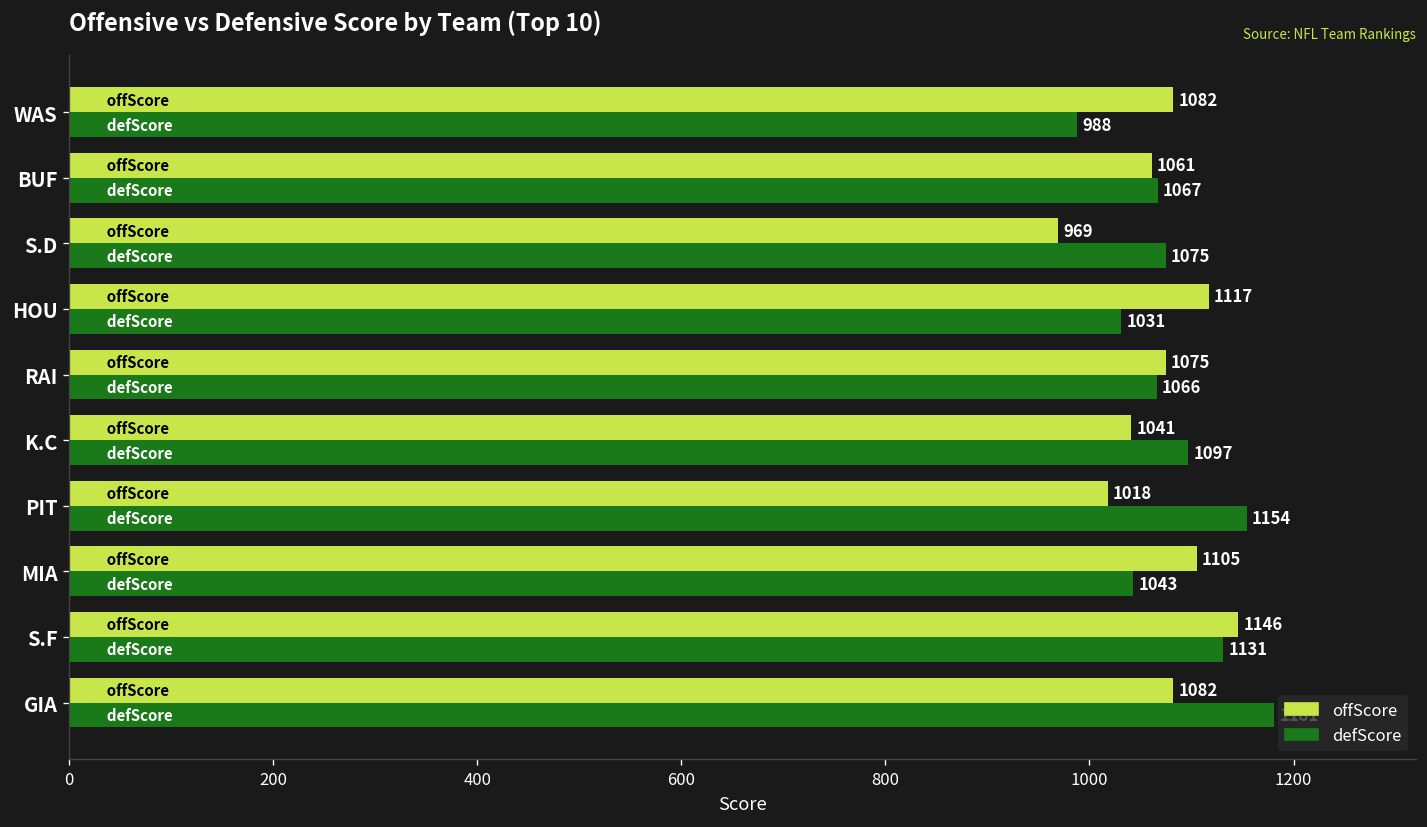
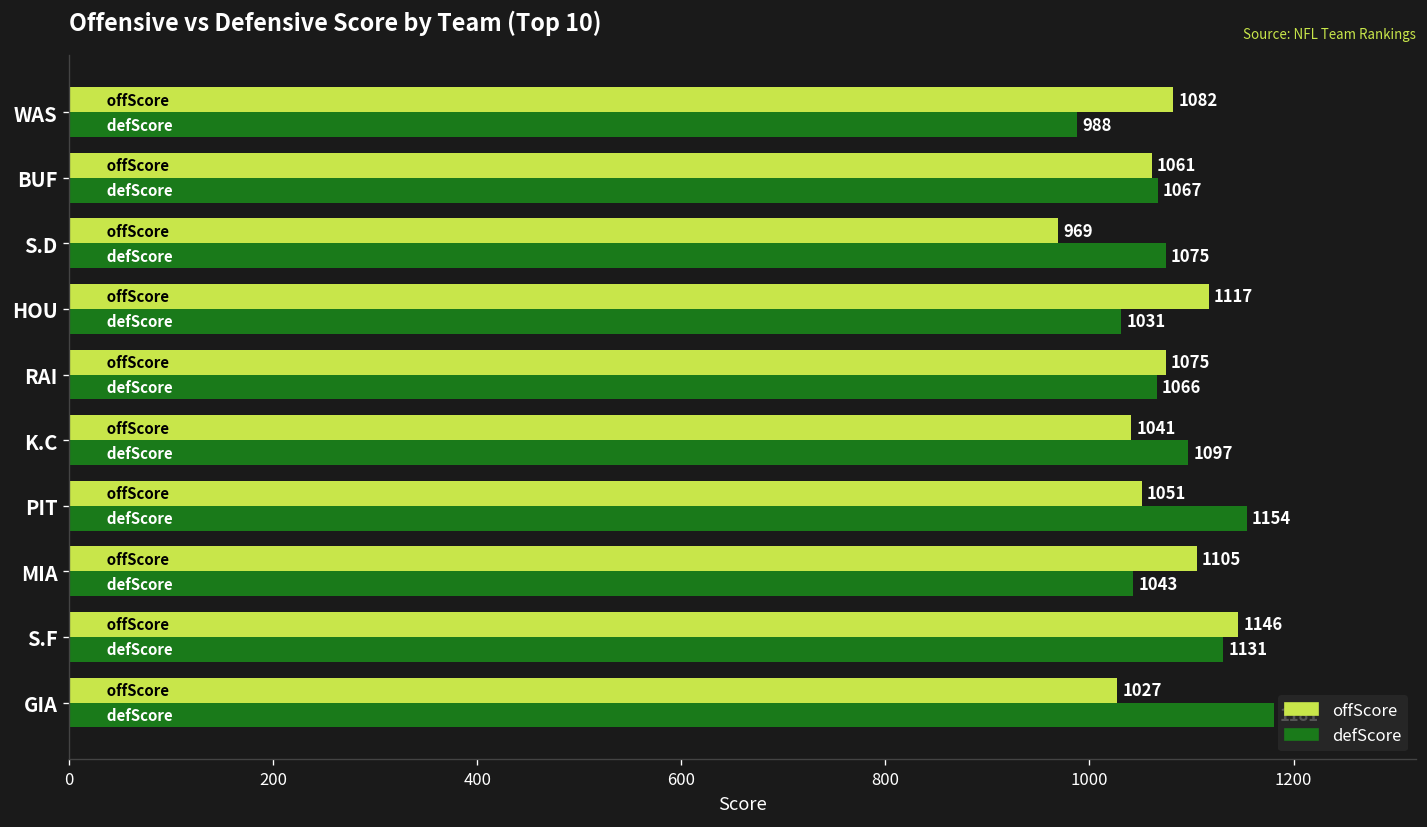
  {
    "offScore": {
      "WAS": 1082,
      "BUF": 1061,
      "S.D": 969,
      "HOU": 1117,
      "RAI": 1075,
      "K.C": 1041,
-     "PIT": 1018,
+     "PIT": 1051,
      "MIA": 1105,
      "S.F": 1146,
-     "GIA": 1082
+     "GIA": 1027
    },
    "defScore": {
      "WAS": 988,
      "BUF": 1067,
      "S.D": 1075,
      "HOU": 1031,
      "RAI": 1066,
      "K.C": 1097,
      "PIT": 1154,
      "MIA": 1043,
      "S.F": 1131
    }
  }
